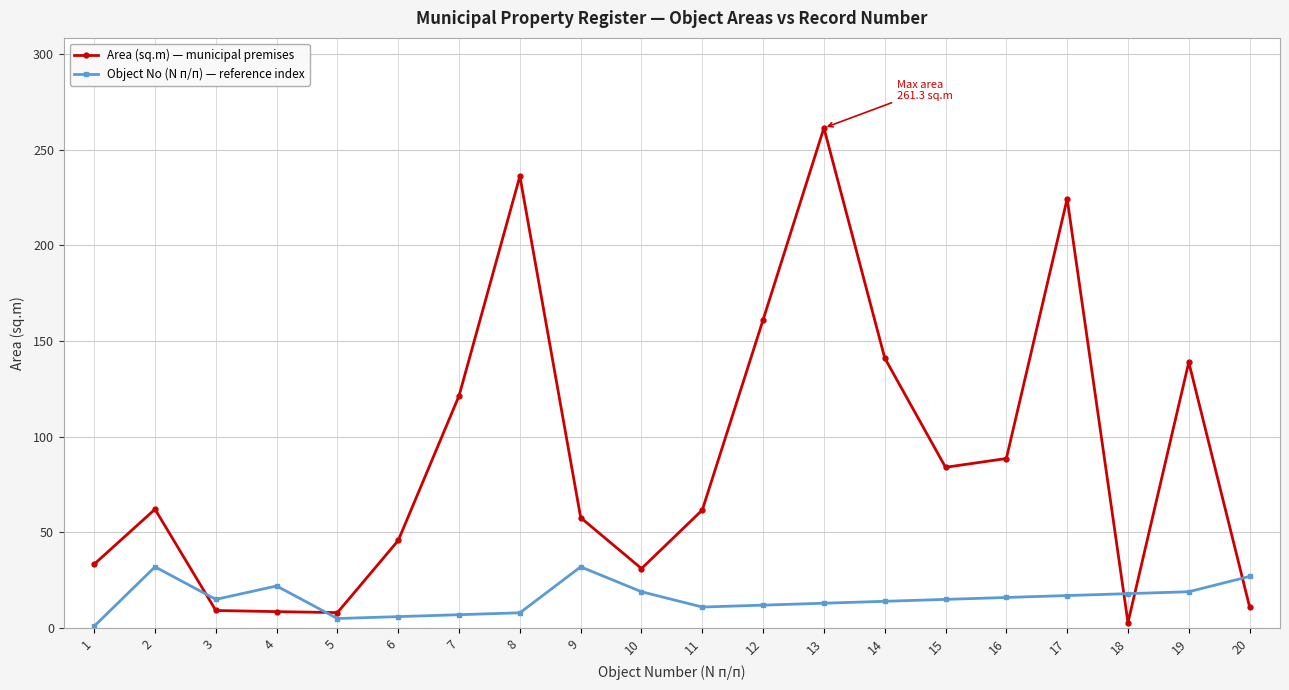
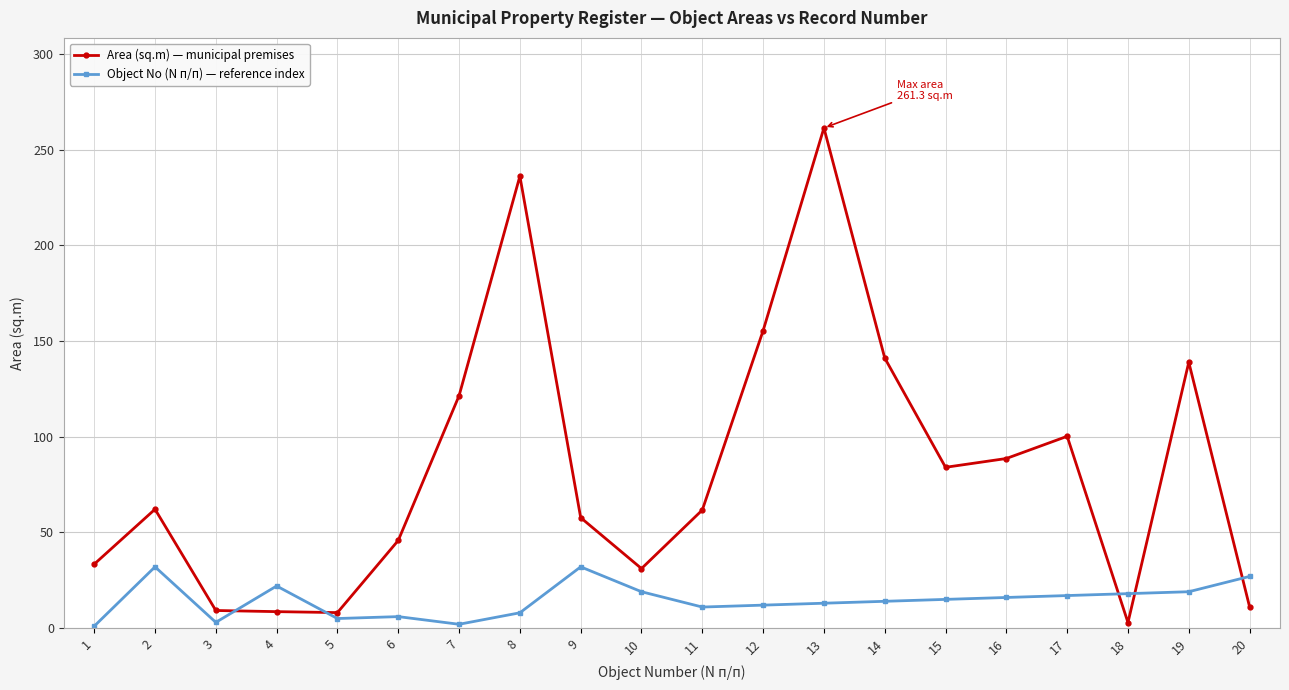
  {
    "Area (sq.m) — municipal premises": {
      "1": 33,
      "2": 62,
      "3": 9,
      "4": 9,
      "5": 8,
      "6": 46,
      "7": 121,
      "8": 236,
      "9": 58,
      "10": 31,
      "11": 62,
-     "12": 161,
+     "12": 155,
      "14": 141,
      "15": 84,
      "16": 89,
-     "17": 224,
+     "17": 100,
      "18": 3,
      "19": 139,
      "20": 11
    },
    "Object No (N п/п) — reference index": {
      "1": 1,
      "2": 32,
-     "3": 15,
+     "3": 3,
      "4": 22,
      "5": 5,
      "6": 6,
-     "7": 7,
+     "7": 2,
      "8": 8,
      "9": 32,
      "10": 19,
      "11": 11,
      "12": 12,
      "13": 13,
      "14": 14,
      "15": 15,
      "16": 16,
      "17": 17,
      "18": 18,
      "19": 19,
      "20": 27
    }
  }
